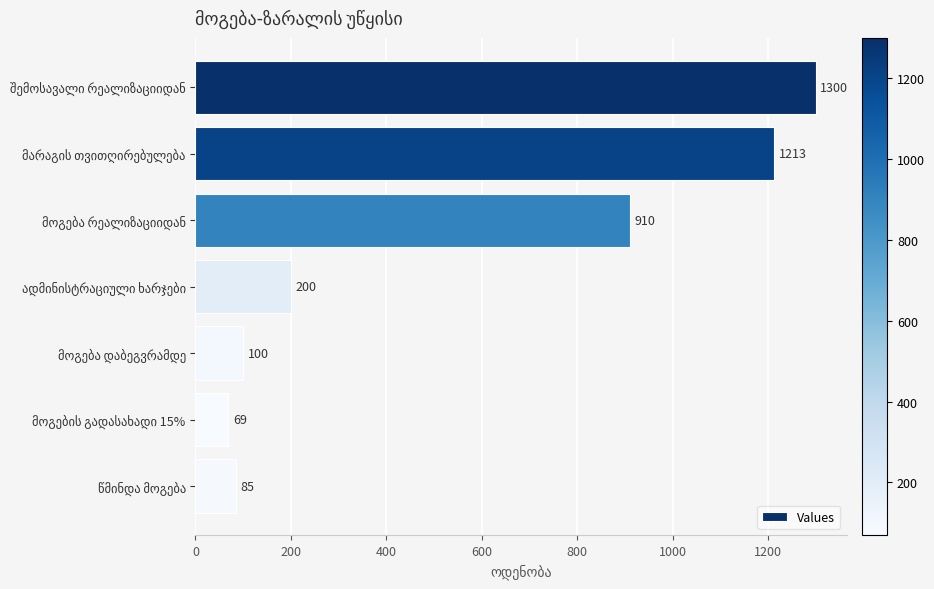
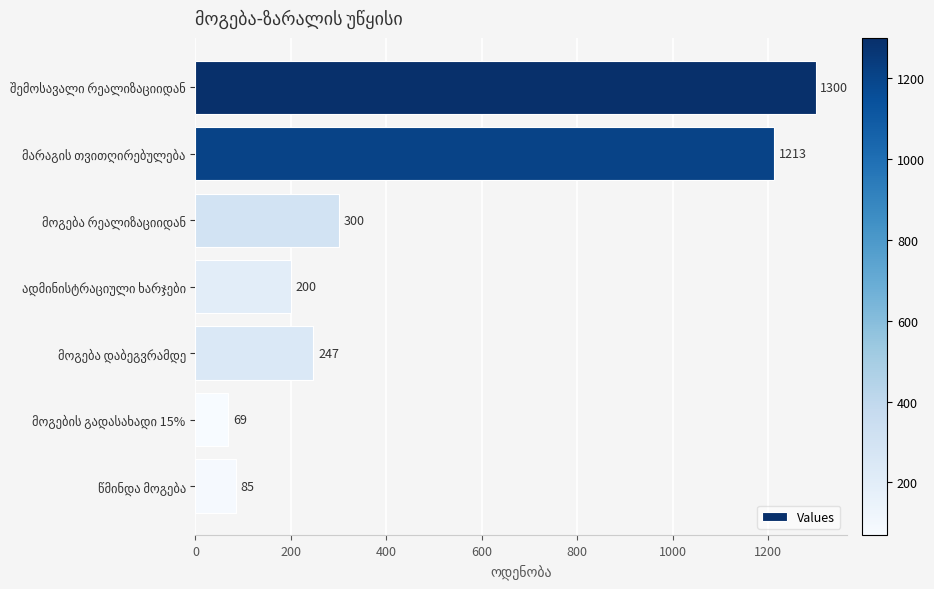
  {
    "შემოსავალი რეალიზაციიდან": 1300,
    "მარაგის თვითღირებულება": 1213,
-   "მოგება რეალიზაციიდან": 910,
+   "მოგება რეალიზაციიდან": 300,
    "ადმინისტრაციული ხარჯები": 200,
-   "მოგება დაბეგვრამდე": 100,
+   "მოგება დაბეგვრამდე": 247,
    "მოგების გადასახადი 15%": 69,
    "წმინდა მოგება": 85
  }
